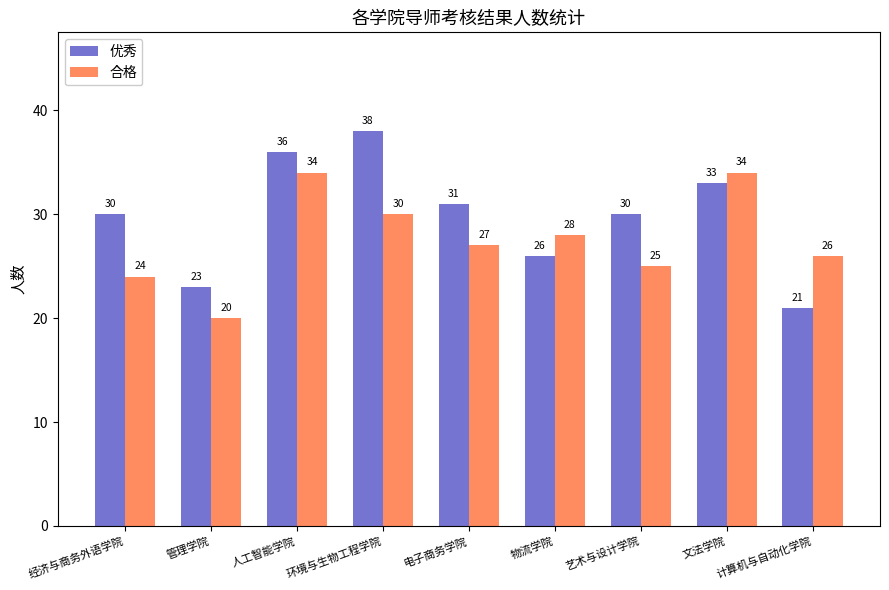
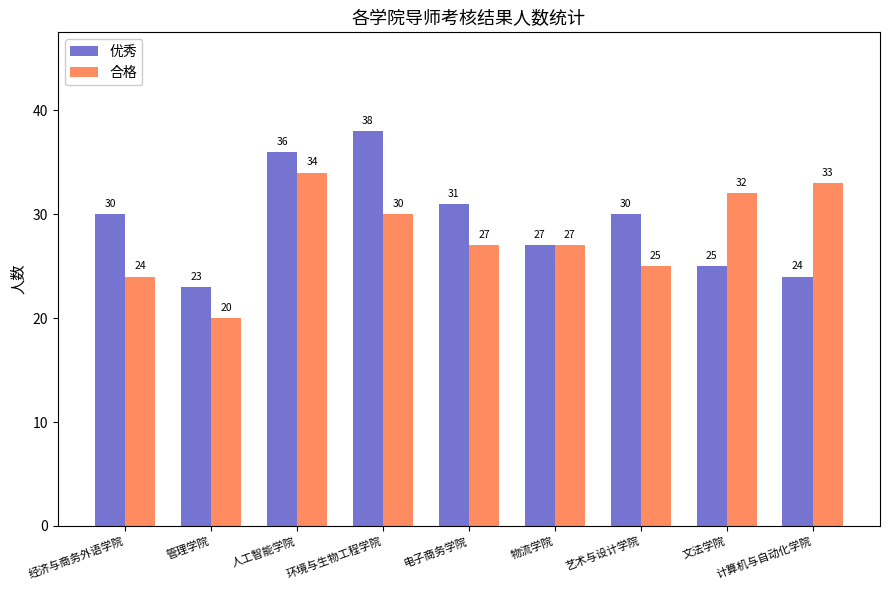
  {
    "优秀": {
      "经济与商务外语学院": 30,
      "管理学院": 23,
      "人工智能学院": 36,
      "环境与生物工程学院": 38,
      "电子商务学院": 31,
-     "物流学院": 26,
+     "物流学院": 27,
      "艺术与设计学院": 30,
-     "文法学院": 33,
-     "计算机与自动化学院": 21
+     "文法学院": 25,
+     "计算机与自动化学院": 24
    },
    "合格": {
      "经济与商务外语学院": 24,
      "管理学院": 20,
      "人工智能学院": 34,
      "环境与生物工程学院": 30,
      "电子商务学院": 27,
-     "物流学院": 28,
+     "物流学院": 27,
      "艺术与设计学院": 25,
-     "文法学院": 34,
-     "计算机与自动化学院": 26
+     "文法学院": 32,
+     "计算机与自动化学院": 33
    }
  }
